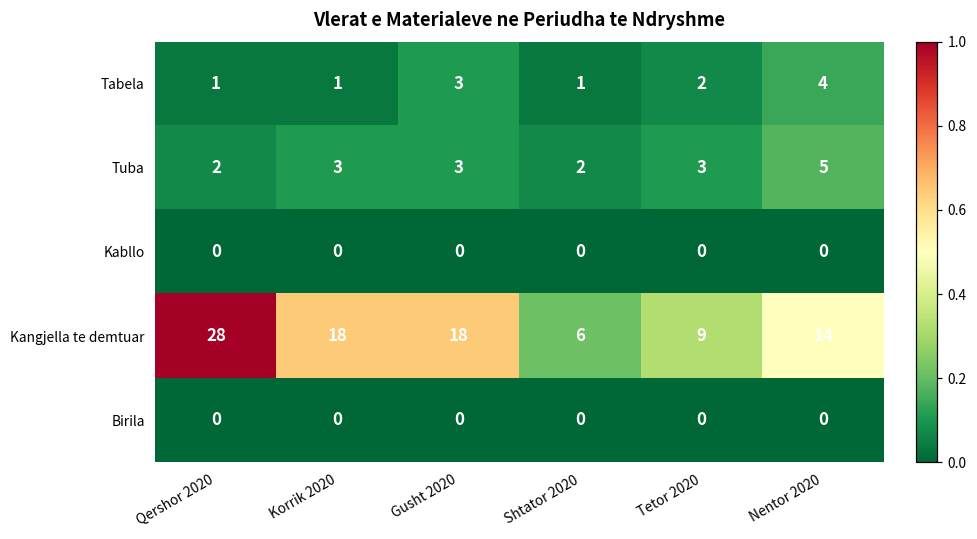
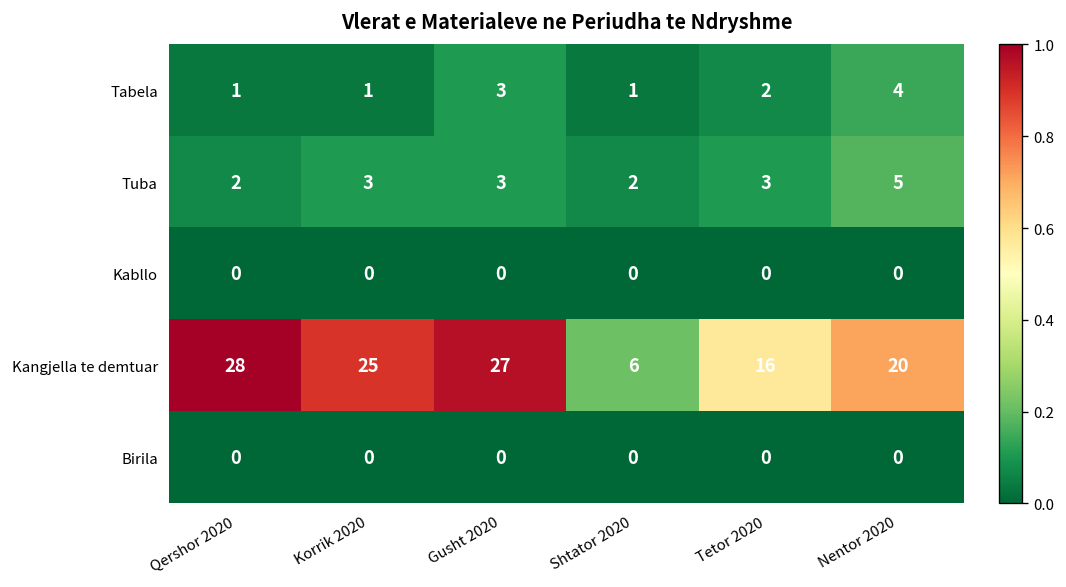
  {
    "Tabela": {
      "Qershor 2020": 1,
      "Korrik 2020": 1,
      "Gusht 2020": 3,
      "Shtator 2020": 1,
      "Tetor 2020": 2,
      "Nentor 2020": 4
    },
    "Tuba": {
      "Qershor 2020": 2,
      "Korrik 2020": 3,
      "Gusht 2020": 3,
      "Shtator 2020": 2,
      "Tetor 2020": 3,
      "Nentor 2020": 5
    },
    "Kabllo": {
      "Qershor 2020": 0,
      "Korrik 2020": 0,
      "Gusht 2020": 0,
      "Shtator 2020": 0,
      "Tetor 2020": 0,
      "Nentor 2020": 0
    },
    "Kangjella te demtuar": {
      "Qershor 2020": 28,
-     "Korrik 2020": 18,
-     "Gusht 2020": 18,
+     "Korrik 2020": 25,
+     "Gusht 2020": 27,
      "Shtator 2020": 6,
-     "Tetor 2020": 9,
-     "Nentor 2020": 14
+     "Tetor 2020": 16,
+     "Nentor 2020": 20
    },
    "Birila": {
      "Qershor 2020": 0,
      "Korrik 2020": 0,
      "Gusht 2020": 0,
      "Shtator 2020": 0,
      "Tetor 2020": 0,
      "Nentor 2020": 0
    }
  }
